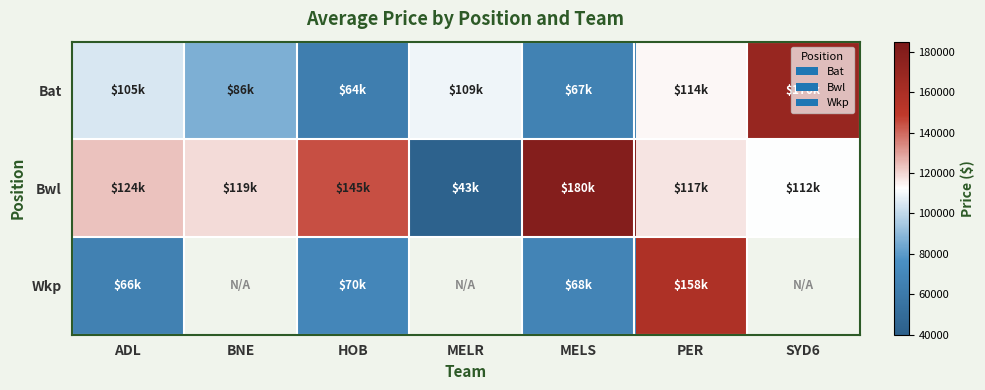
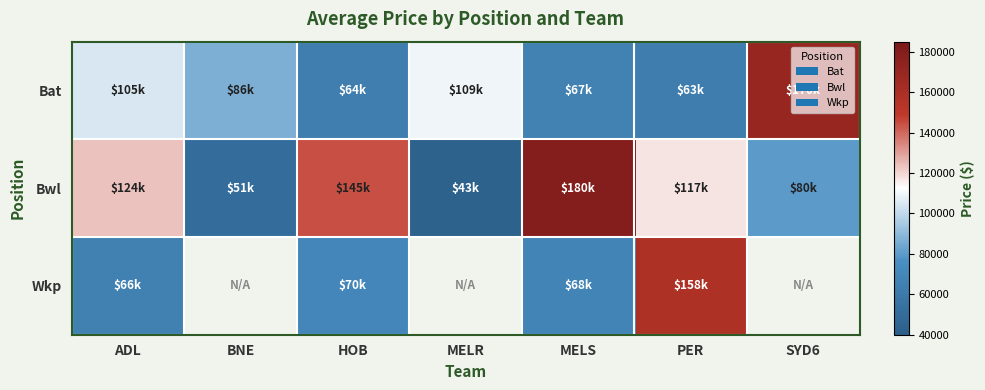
  {
    "Bat": {
      "ADL": "$105k",
      "BNE": "$86k",
      "HOB": "$64k",
      "MELR": "$109k",
      "MELS": "$67k",
-     "PER": "$114k"
+     "PER": "$63k"
    },
    "Bwl": {
      "ADL": "$124k",
-     "BNE": "$119k",
+     "BNE": "$51k",
      "HOB": "$145k",
      "MELR": "$43k",
      "MELS": "$180k",
      "PER": "$117k",
-     "SYD6": "$112k"
+     "SYD6": "$80k"
    },
    "Wkp": {
      "ADL": "$66k",
      "HOB": "$70k",
      "MELS": "$68k",
      "PER": "$158k"
    }
  }
